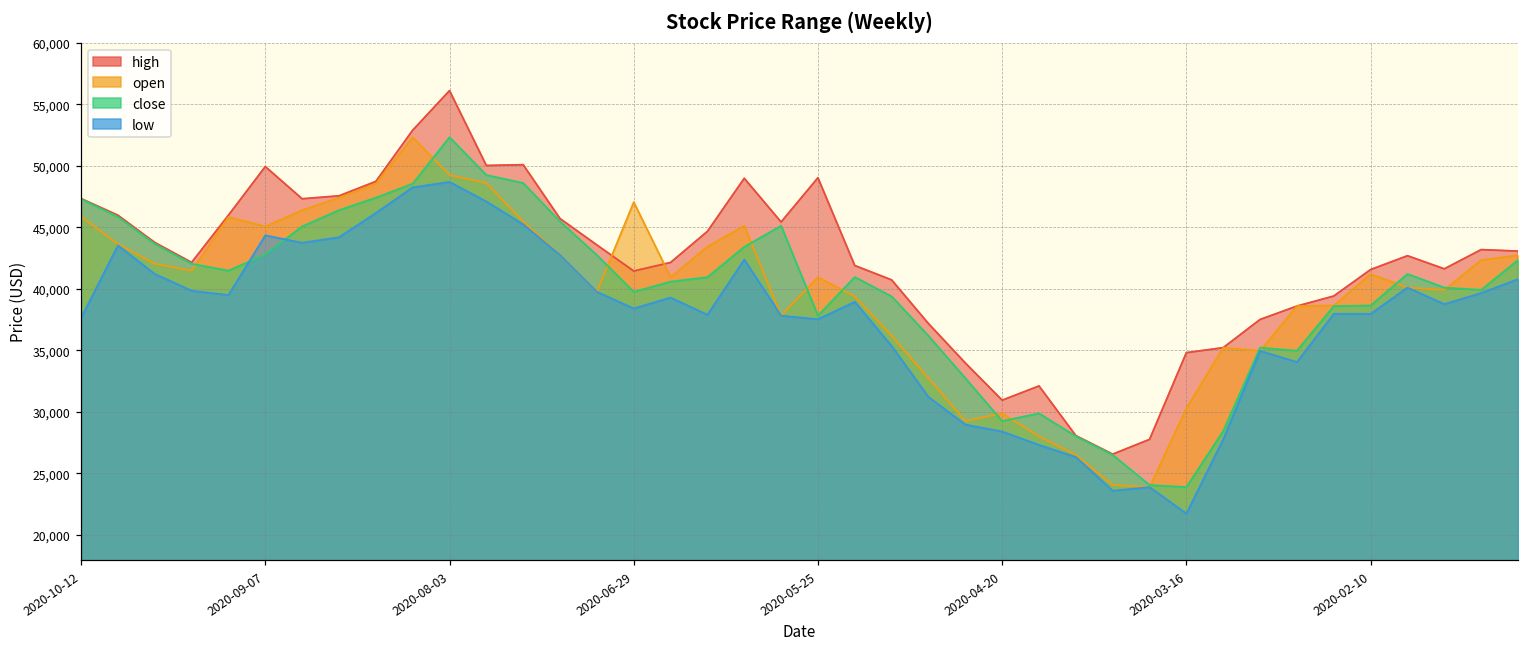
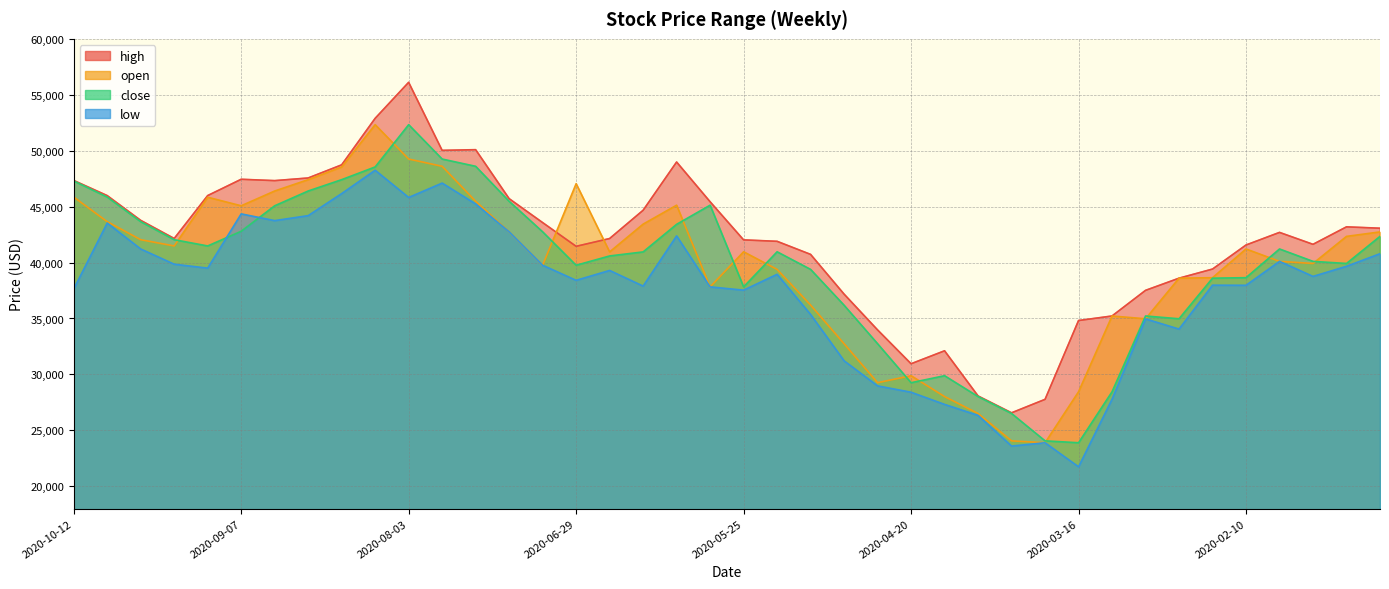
  {
    "high": {
-     "2020-09-07": "49,900",
+     "2020-09-07": "47,400",
      "2020-08-03": "56,100",
      "2020-06-29": "41,500",
-     "2020-05-25": "49,000",
+     "2020-05-25": "42,000",
      "2020-04-20": "31,000",
      "2020-03-16": "34,800",
      "2020-02-10": "41,600"
    },
    "open": {
      "2020-10-12": "45,900",
      "2020-09-07": "45,100",
      "2020-08-03": "49,300",
      "2020-06-29": "47,100",
      "2020-05-25": "41,000",
      "2020-04-20": "29,900",
-     "2020-03-16": "30,300",
+     "2020-03-16": "28,400",
      "2020-02-10": "41,200"
    },
    "close": {
      "2020-09-07": "42,800",
      "2020-08-03": "52,300",
      "2020-06-29": "39,800",
      "2020-05-25": "37,800",
      "2020-04-20": "29,300",
      "2020-03-16": "23,900",
      "2020-02-10": "38,600"
    },
    "low": {
      "2020-10-12": "37,600",
      "2020-09-07": "44,400",
-     "2020-08-03": "48,700",
+     "2020-08-03": "45,800",
      "2020-06-29": "38,400",
      "2020-05-25": "37,500",
      "2020-04-20": "28,400",
      "2020-03-16": "21,700",
      "2020-02-10": "38,000"
    }
  }
